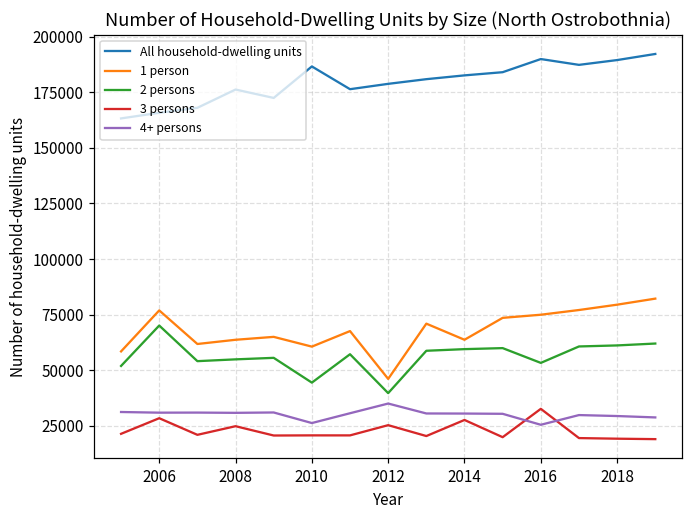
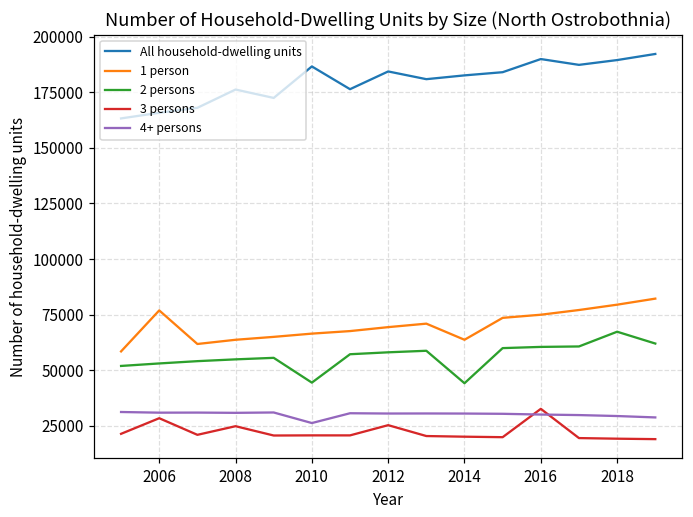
  {
    "All household-dwelling units": {
      "2010": 187000,
-     "2012": 179000,
+     "2012": 184000,
      "2014": 183000,
      "2016": 190000,
      "2018": 189000
    },
    "1 person": {
      "2006": 77000,
      "2008": 64000,
-     "2010": 61000,
-     "2012": 46000,
+     "2010": 66000,
+     "2012": 69000,
      "2014": 64000,
      "2016": 75000,
      "2018": 80000
    },
    "2 persons": {
-     "2006": 70000,
+     "2006": 53000,
      "2008": 55000,
      "2010": 44000,
-     "2012": 40000,
-     "2014": 60000,
-     "2016": 53000,
-     "2018": 61000
+     "2012": 58000,
+     "2014": 44000,
+     "2016": 61000,
+     "2018": 67000
    },
    "3 persons": {
      "2006": 28000,
      "2008": 25000,
      "2010": 21000,
      "2012": 25000,
-     "2014": 28000,
+     "2014": 20000,
      "2016": 33000,
      "2018": 19000
    },
    "4+ persons": {
      "2006": 31000,
      "2008": 31000,
      "2010": 26000,
-     "2012": 35000,
+     "2012": 31000,
      "2014": 31000,
-     "2016": 26000,
+     "2016": 30000,
      "2018": 29000
    }
  }
